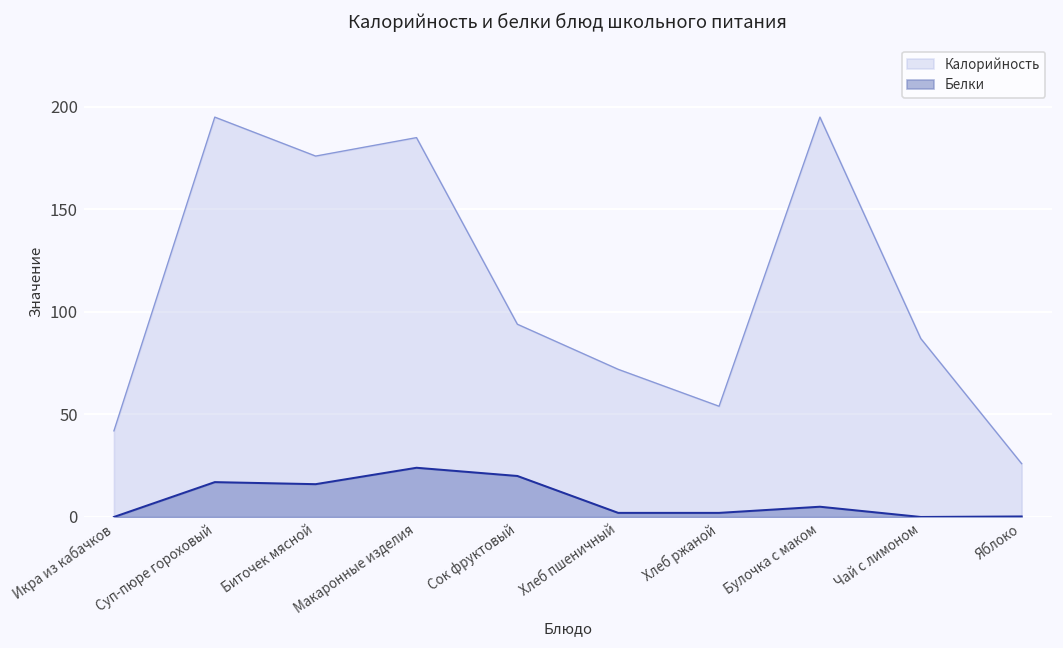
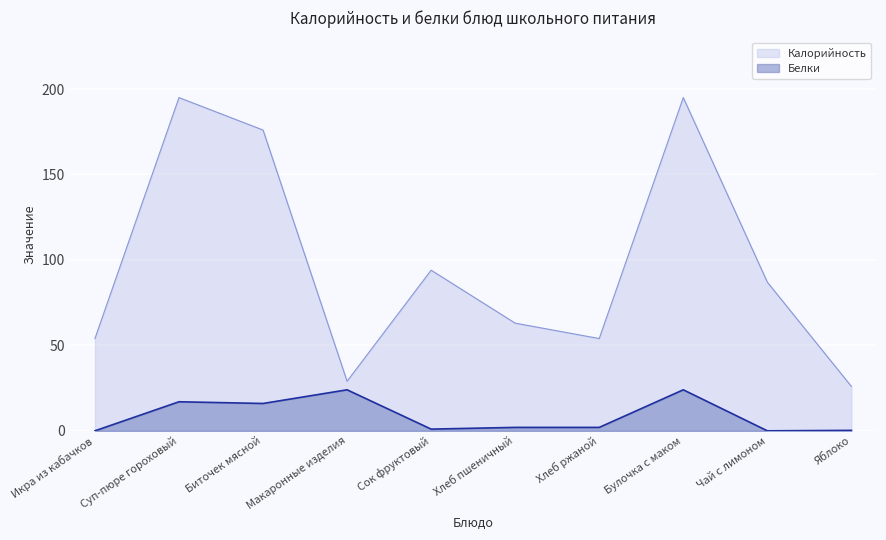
  {
    "Калорийность": {
-     "Икра из кабачков": 42,
+     "Икра из кабачков": 54,
      "Суп-пюре гороховый": 195,
      "Биточек мясной": 176,
-     "Макаронные изделия": 185,
+     "Макаронные изделия": 29,
      "Сок фруктовый": 94,
-     "Хлеб пшеничный": 72,
+     "Хлеб пшеничный": 63,
      "Хлеб ржаной": 54,
      "Булочка с маком": 195,
      "Чай с лимоном": 87,
      "Яблоко": 26
    },
    "Белки": {
      "Икра из кабачков": 0,
      "Суп-пюре гороховый": 17,
      "Биточек мясной": 16,
      "Макаронные изделия": 24,
-     "Сок фруктовый": 20,
+     "Сок фруктовый": 1,
      "Хлеб пшеничный": 2,
      "Хлеб ржаной": 2,
-     "Булочка с маком": 5,
+     "Булочка с маком": 24,
      "Чай с лимоном": 0,
      "Яблоко": 0
    }
  }
